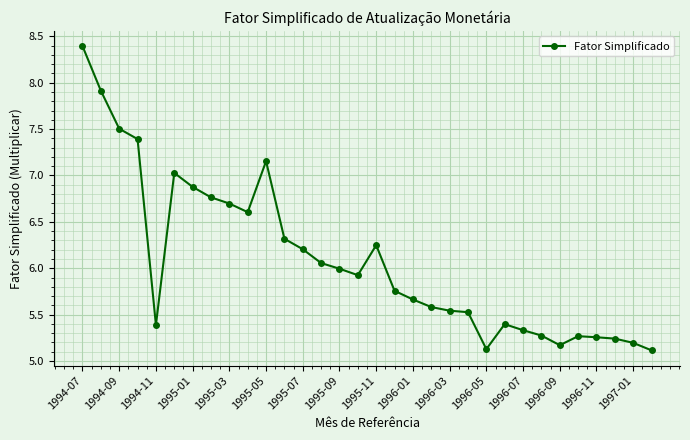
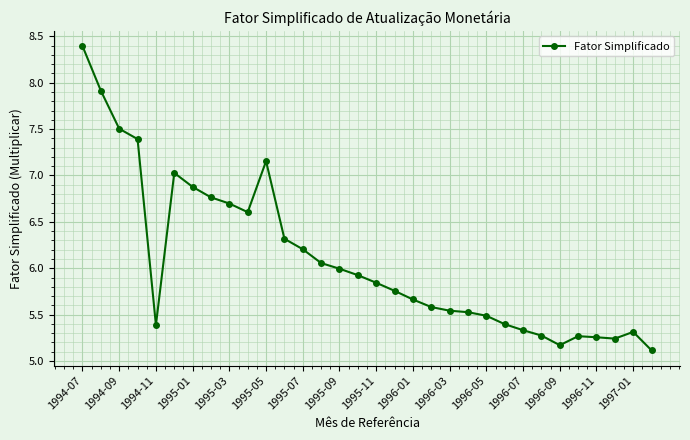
  {
    "1994-07": 8.4,
    "1994-09": 7.5,
    "1994-11": 5.4,
    "1995-01": 6.9,
    "1995-03": 6.7,
    "1995-05": 7.2,
    "1995-07": 6.2,
    "1995-09": 6.0,
-   "1995-11": 6.2,
+   "1995-11": 5.8,
    "1996-01": 5.7,
    "1996-03": 5.5,
-   "1996-05": 5.1,
+   "1996-05": 5.5,
    "1996-07": 5.3,
    "1996-09": 5.2,
    "1996-11": 5.3,
-   "1997-01": 5.2
+   "1997-01": 5.3
  }
